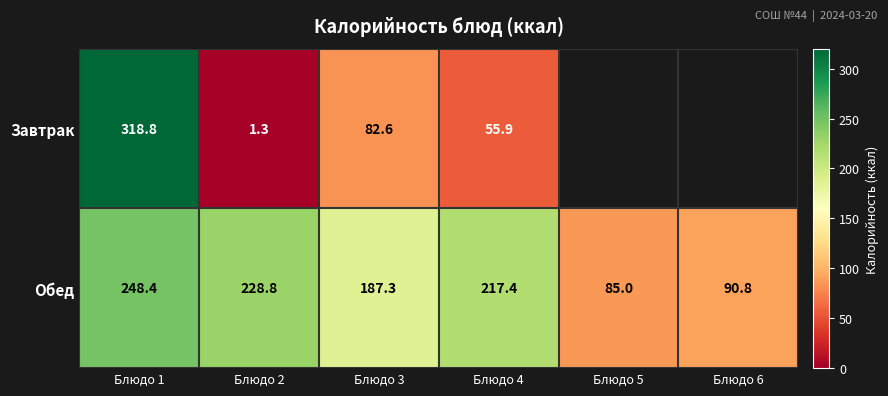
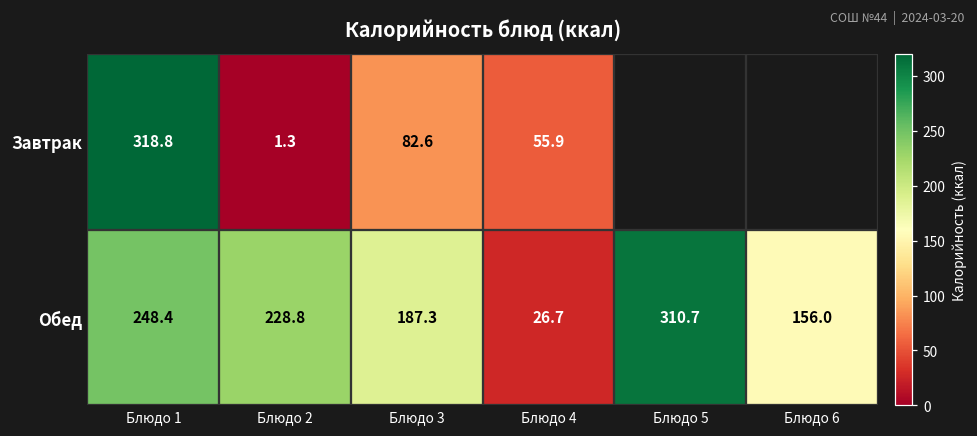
  {
    "Завтрак": {
      "Блюдо 1": 318.8,
      "Блюдо 2": 1.3,
      "Блюдо 3": 82.6,
      "Блюдо 4": 55.9
    },
    "Обед": {
      "Блюдо 1": 248.4,
      "Блюдо 2": 228.8,
      "Блюдо 3": 187.3,
-     "Блюдо 4": 217.4,
-     "Блюдо 5": 85.0,
-     "Блюдо 6": 90.8
+     "Блюдо 4": 26.7,
+     "Блюдо 5": 310.7,
+     "Блюдо 6": 156.0
    }
  }
